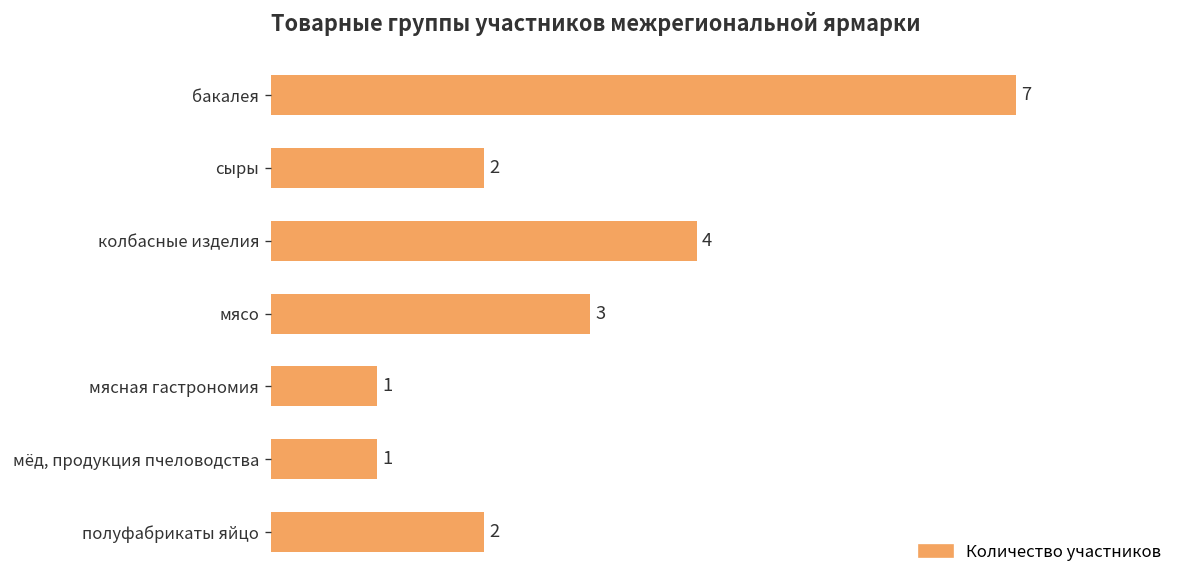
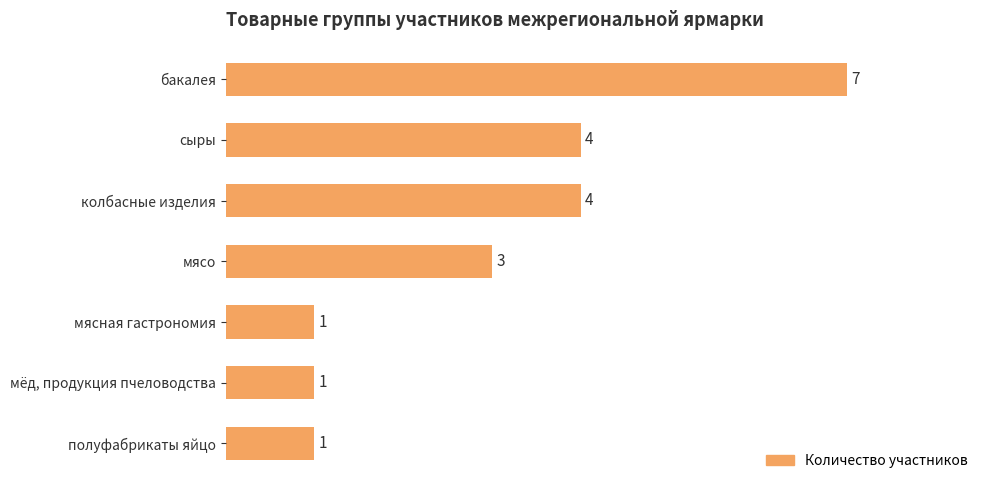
  {
    "бакалея": 7,
-   "сыры": 2,
+   "сыры": 4,
    "колбасные изделия": 4,
    "мясо": 3,
    "мясная гастрономия": 1,
    "мёд, продукция пчеловодства": 1,
-   "полуфабрикаты яйцо": 2
+   "полуфабрикаты яйцо": 1
  }
